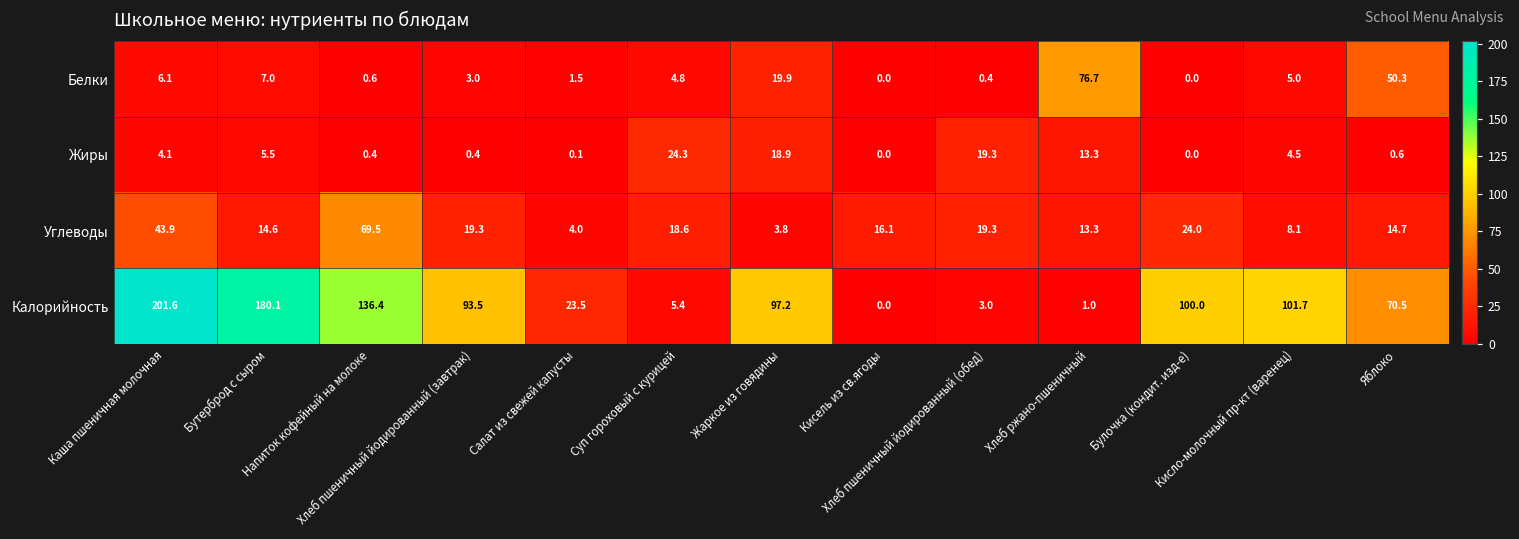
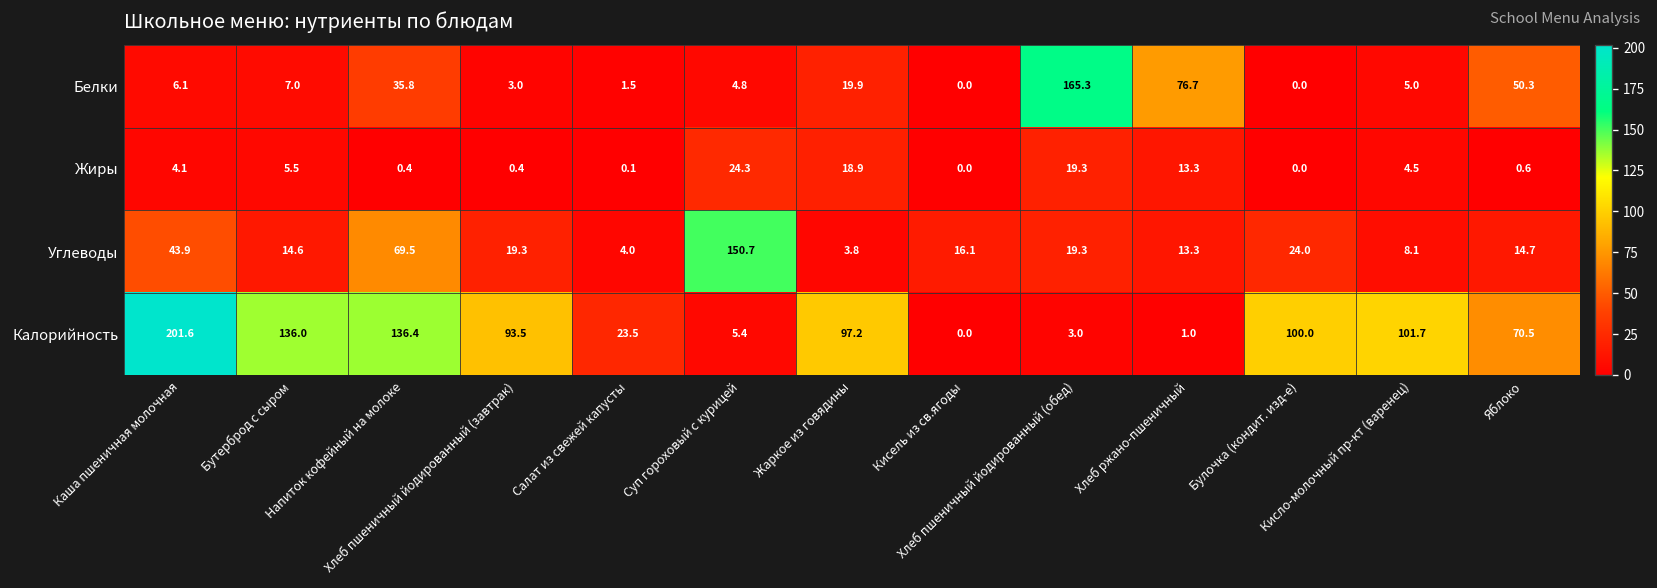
  {
    "Белки": {
      "Каша пшеничная молочная": 6.1,
      "Бутерброд с сыром": 7.0,
-     "Напиток кофейный на молоке": 0.6,
+     "Напиток кофейный на молоке": 35.8,
      "Хлеб пшеничный йодированный (завтрак)": 3.0,
      "Салат из свежей капусты": 1.5,
      "Суп гороховый с курицей": 4.8,
      "Жаркое из говядины": 19.9,
      "Кисель из св.ягоды": 0.0,
-     "Хлеб пшеничный йодированный (обед)": 0.4,
+     "Хлеб пшеничный йодированный (обед)": 165.3,
      "Хлеб ржано-пшеничный": 76.7,
      "Булочка (кондит. изд-е)": 0.0,
      "Кисло-молочный пр-кт (варенец)": 5.0,
      "Яблоко": 50.3
    },
    "Жиры": {
      "Каша пшеничная молочная": 4.1,
      "Бутерброд с сыром": 5.5,
      "Напиток кофейный на молоке": 0.4,
      "Хлеб пшеничный йодированный (завтрак)": 0.4,
      "Салат из свежей капусты": 0.1,
      "Суп гороховый с курицей": 24.3,
      "Жаркое из говядины": 18.9,
      "Кисель из св.ягоды": 0.0,
      "Хлеб пшеничный йодированный (обед)": 19.3,
      "Хлеб ржано-пшеничный": 13.3,
      "Булочка (кондит. изд-е)": 0.0,
      "Кисло-молочный пр-кт (варенец)": 4.5,
      "Яблоко": 0.6
    },
    "Углеводы": {
      "Каша пшеничная молочная": 43.9,
      "Бутерброд с сыром": 14.6,
      "Напиток кофейный на молоке": 69.5,
      "Хлеб пшеничный йодированный (завтрак)": 19.3,
      "Салат из свежей капусты": 4.0,
-     "Суп гороховый с курицей": 18.6,
+     "Суп гороховый с курицей": 150.7,
      "Жаркое из говядины": 3.8,
      "Кисель из св.ягоды": 16.1,
      "Хлеб пшеничный йодированный (обед)": 19.3,
      "Хлеб ржано-пшеничный": 13.3,
      "Булочка (кондит. изд-е)": 24.0,
      "Кисло-молочный пр-кт (варенец)": 8.1,
      "Яблоко": 14.7
    },
    "Калорийность": {
      "Каша пшеничная молочная": 201.6,
-     "Бутерброд с сыром": 180.1,
+     "Бутерброд с сыром": 136.0,
      "Напиток кофейный на молоке": 136.4,
      "Хлеб пшеничный йодированный (завтрак)": 93.5,
      "Салат из свежей капусты": 23.5,
      "Суп гороховый с курицей": 5.4,
      "Жаркое из говядины": 97.2,
      "Кисель из св.ягоды": 0.0,
      "Хлеб пшеничный йодированный (обед)": 3.0,
      "Хлеб ржано-пшеничный": 1.0,
      "Булочка (кондит. изд-е)": 100.0,
      "Кисло-молочный пр-кт (варенец)": 101.7,
      "Яблоко": 70.5
    }
  }
